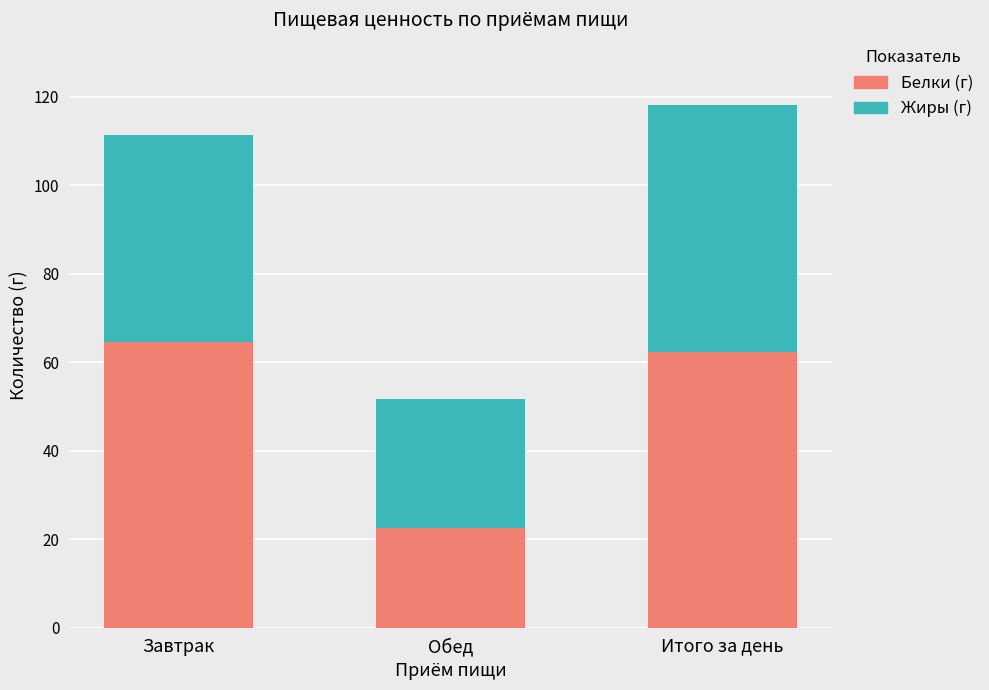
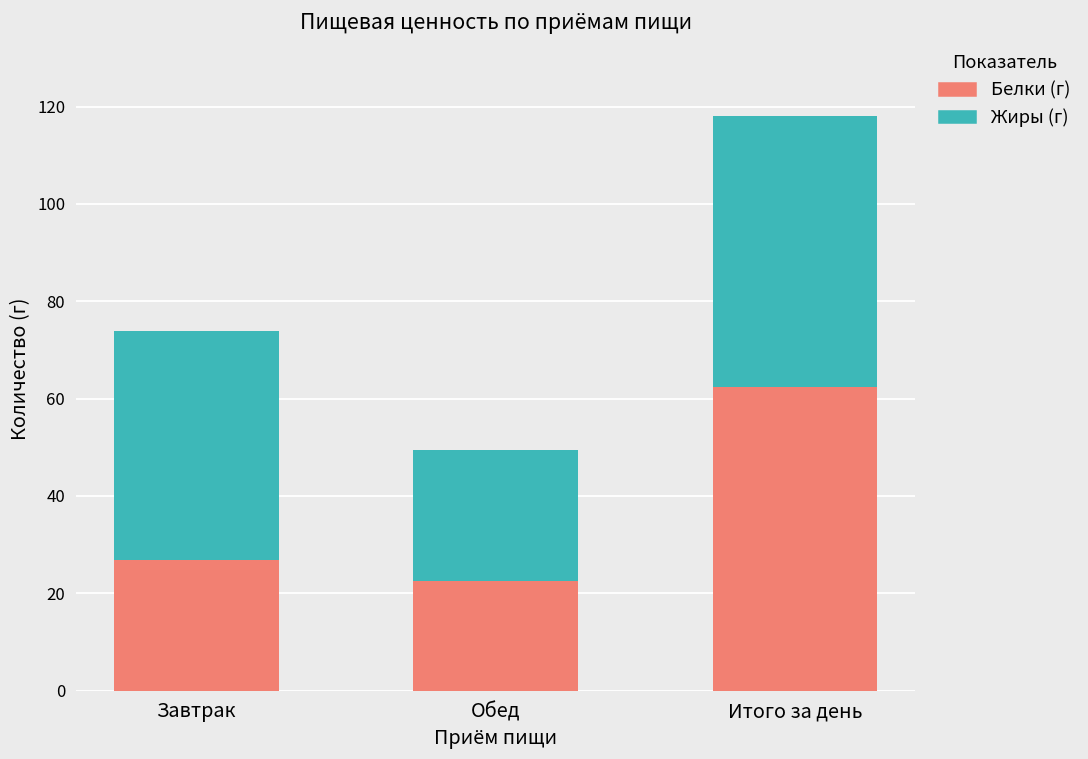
  {
    "Белки (г)": {
-     "Завтрак": 65,
+     "Завтрак": 27,
      "Обед": 23,
      "Итого за день": 62
    },
    "Жиры (г)": {
      "Завтрак": 47,
-     "Обед": 29,
+     "Обед": 27,
      "Итого за день": 56
    }
  }
